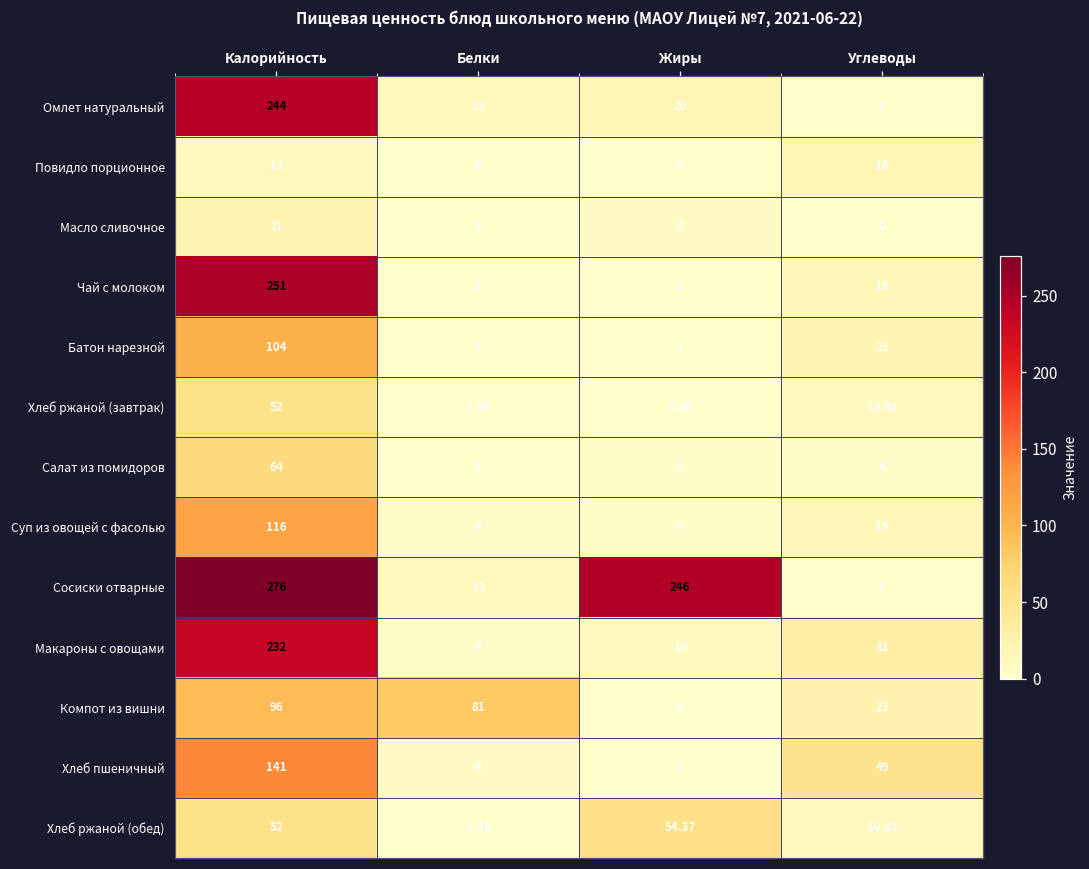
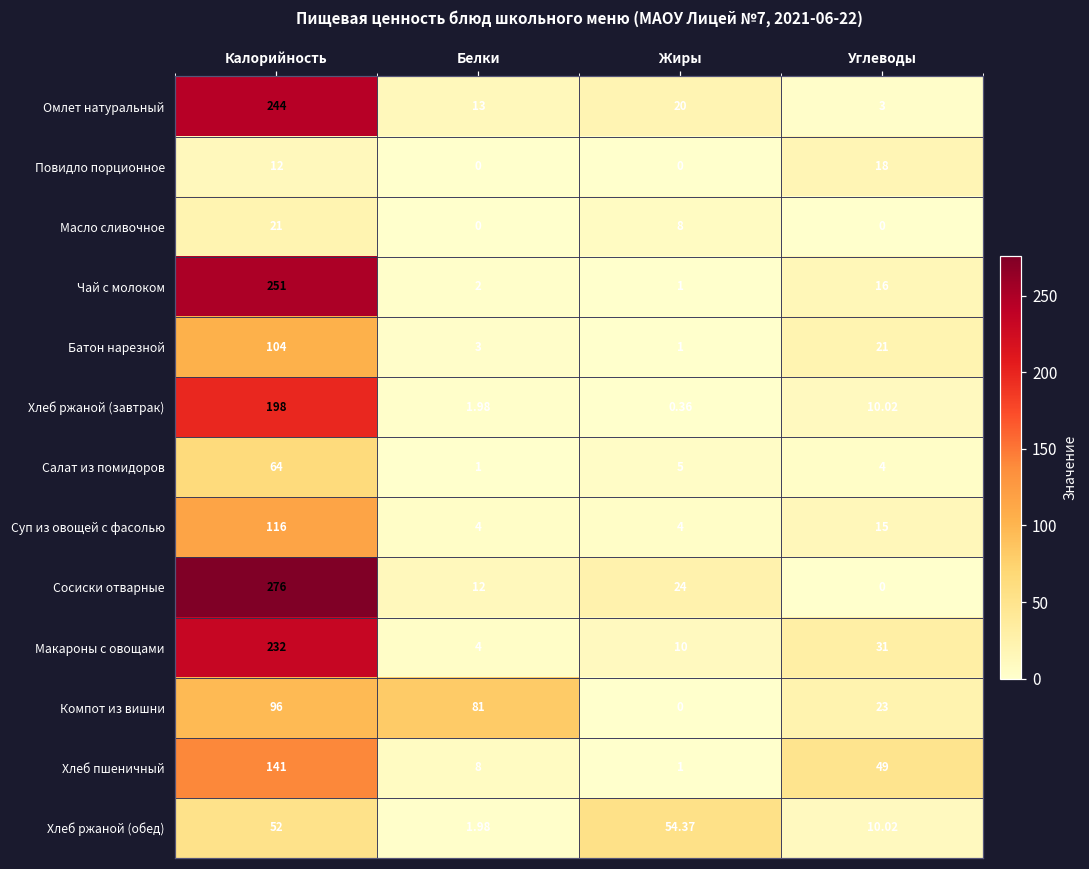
  {
    "Омлет натуральный": {
      "Калорийность": 244,
      "Белки": 13,
      "Жиры": 20,
      "Углеводы": 3
    },
    "Повидло порционное": {
      "Калорийность": 12,
      "Белки": 0,
      "Жиры": 0,
      "Углеводы": 18
    },
    "Масло сливочное": {
      "Калорийность": 21,
      "Белки": 0,
      "Жиры": 8,
      "Углеводы": 0
    },
    "Чай с молоком": {
      "Калорийность": 251,
      "Белки": 2,
      "Жиры": 1,
      "Углеводы": 16
    },
    "Батон нарезной": {
      "Калорийность": 104,
      "Белки": 3,
      "Жиры": 1,
      "Углеводы": 21
    },
    "Хлеб ржаной (завтрак)": {
-     "Калорийность": 52,
+     "Калорийность": 198,
      "Белки": 1.98,
      "Жиры": 0.36,
      "Углеводы": 10.02
    },
    "Салат из помидоров": {
      "Калорийность": 64,
      "Белки": 1,
      "Жиры": 5,
      "Углеводы": 4
    },
    "Суп из овощей с фасолью": {
      "Калорийность": 116,
      "Белки": 4,
      "Жиры": 4,
      "Углеводы": 15
    },
    "Сосиски отварные": {
      "Калорийность": 276,
      "Белки": 12,
-     "Жиры": 246,
+     "Жиры": 24,
      "Углеводы": 0
    },
    "Макароны с овощами": {
      "Калорийность": 232,
      "Белки": 4,
      "Жиры": 10,
      "Углеводы": 31
    },
    "Компот из вишни": {
      "Калорийность": 96,
      "Белки": 81,
      "Жиры": 0,
      "Углеводы": 23
    },
    "Хлеб пшеничный": {
      "Калорийность": 141,
      "Белки": 8,
      "Жиры": 1,
      "Углеводы": 49
    },
    "Хлеб ржаной (обед)": {
      "Калорийность": 52,
      "Белки": 1.98,
      "Жиры": 54.37,
      "Углеводы": 10.02
    }
  }
